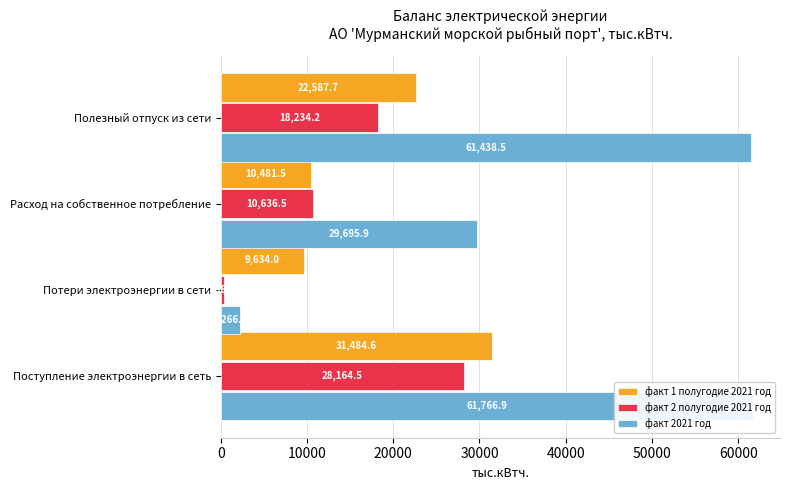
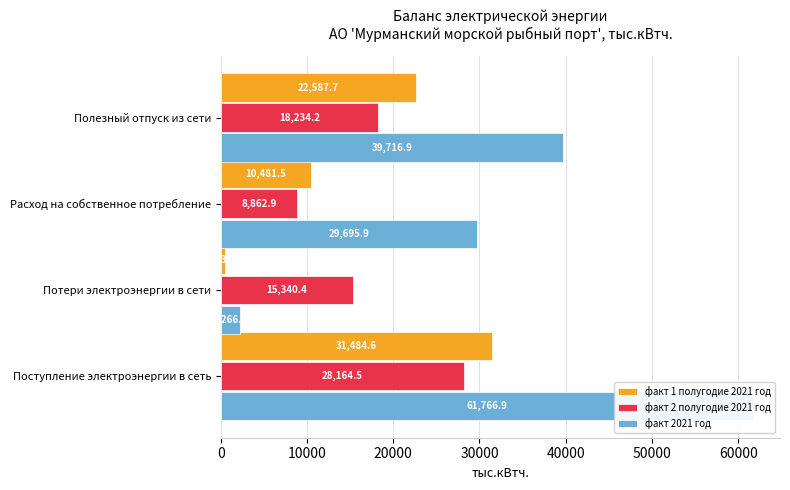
  {
    "факт 1 полугодие 2021 год": {
-     "Потери электроэнергии в сети": "10000"
+     "Потери электроэнергии в сети": "1000"
    },
    "факт 2 полугодие 2021 год": {
      "Полезный отпуск из сети": "18,234.2",
-     "Расход на собственное потребление": "10,636.5",
-     "Потери электроэнергии в сети": "0",
+     "Расход на собственное потребление": "8,862.9",
+     "Потери электроэнергии в сети": "15000",
      "Поступление электроэнергии в сеть": "28,164.5"
    },
    "факт 2021 год": {
-     "Полезный отпуск из сети": "61,438.5",
+     "Полезный отпуск из сети": "39,716.9",
      "Расход на собственное потребление": "29,695.9"
    }
  }
